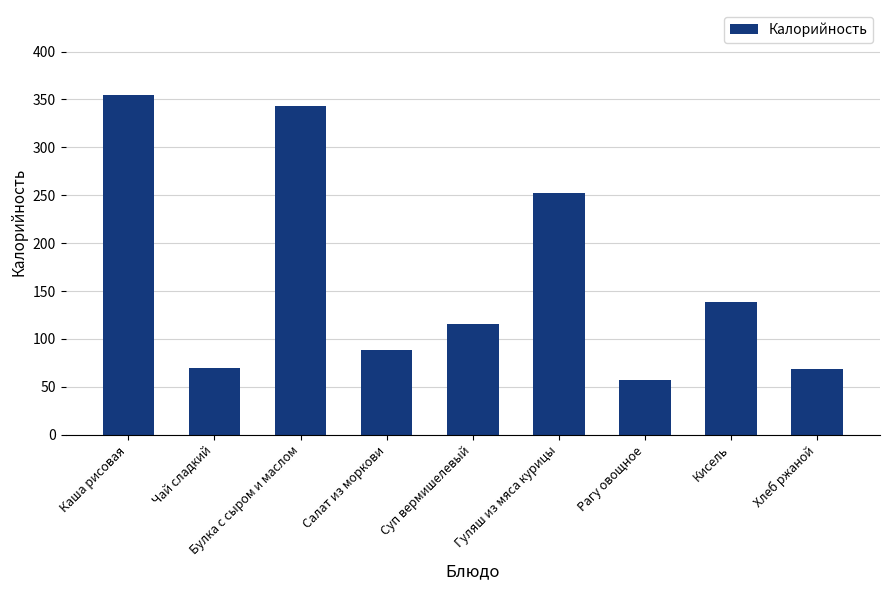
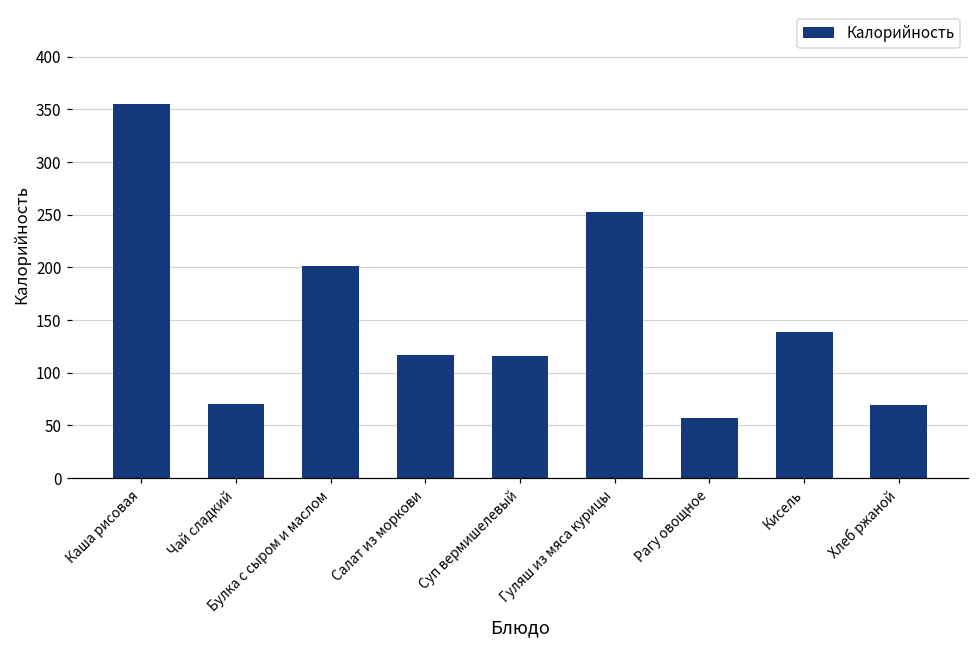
  {
    "Каша рисовая": 350,
    "Чай сладкий": 70,
-   "Булка с сыром и маслом": 340,
-   "Салат из моркови": 90,
+   "Булка с сыром и маслом": 200,
+   "Салат из моркови": 120,
    "Суп вермишелевый": 120,
    "Гуляш из мяса курицы": 250,
    "Рагу овощное": 60,
    "Кисель": 140,
    "Хлеб ржаной": 70
  }
